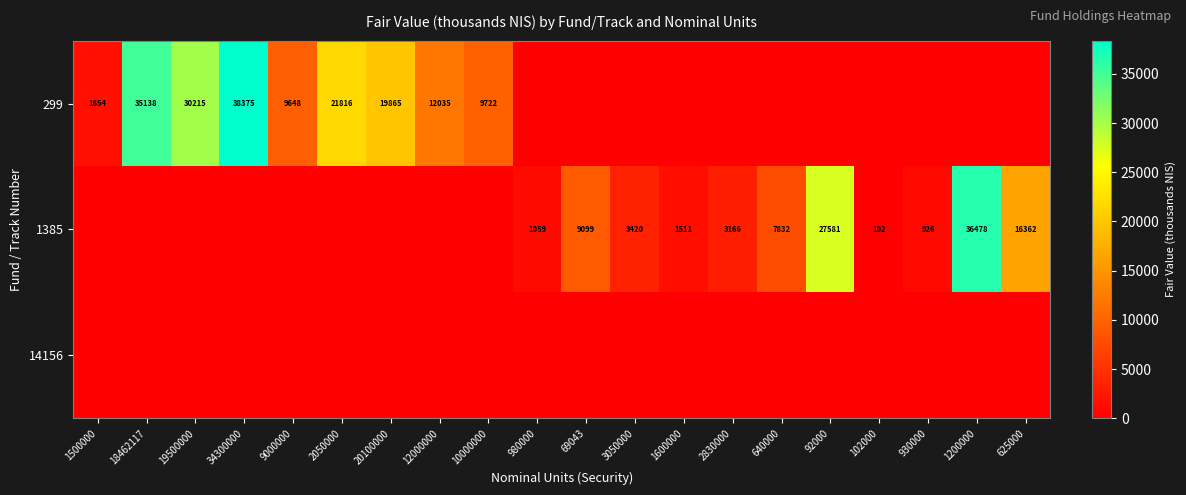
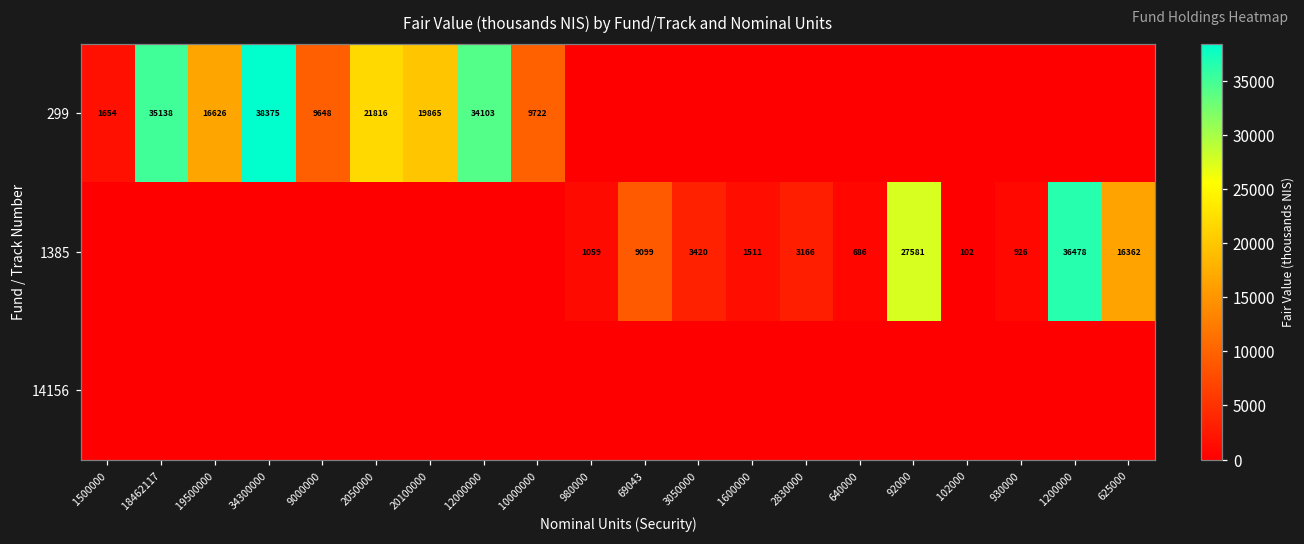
  {
    "299": {
      "1500000": 1654,
      "18462117": 35138,
-     "19500000": 30215,
+     "19500000": 16626,
      "34300000": 38375,
      "9000000": 9648,
      "2050000": 21816,
      "20100000": 19865,
-     "12000000": 12035,
+     "12000000": 34103,
      "10000000": 9722
    },
    "1385": {
      "980000": 1059,
      "69043": 9099,
      "3050000": 3420,
      "1600000": 1511,
      "2830000": 3166,
-     "640000": 7832,
+     "640000": 686,
      "92000": 27581,
      "102000": 102,
      "930000": 926,
      "1200000": 36478,
      "625000": 16362
    }
  }
